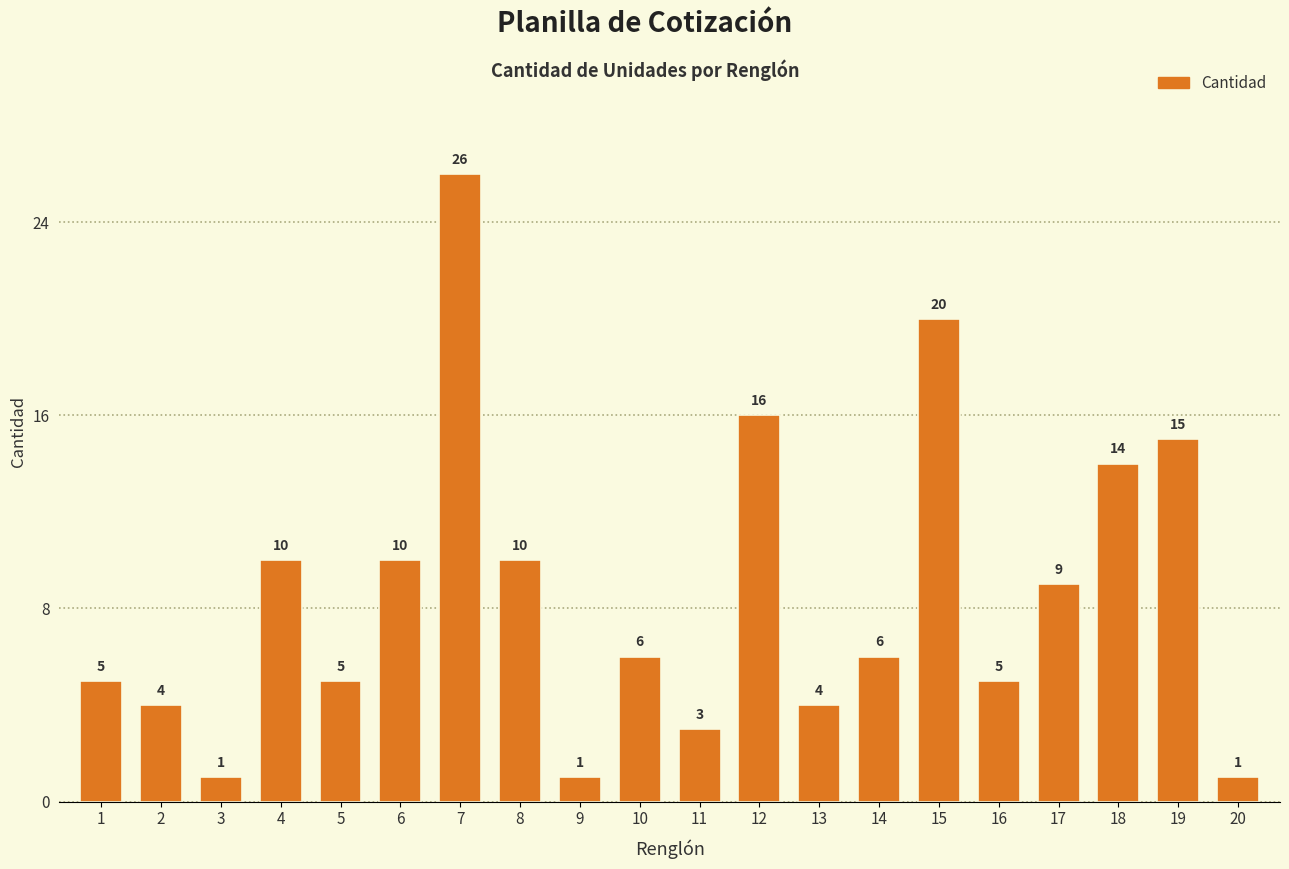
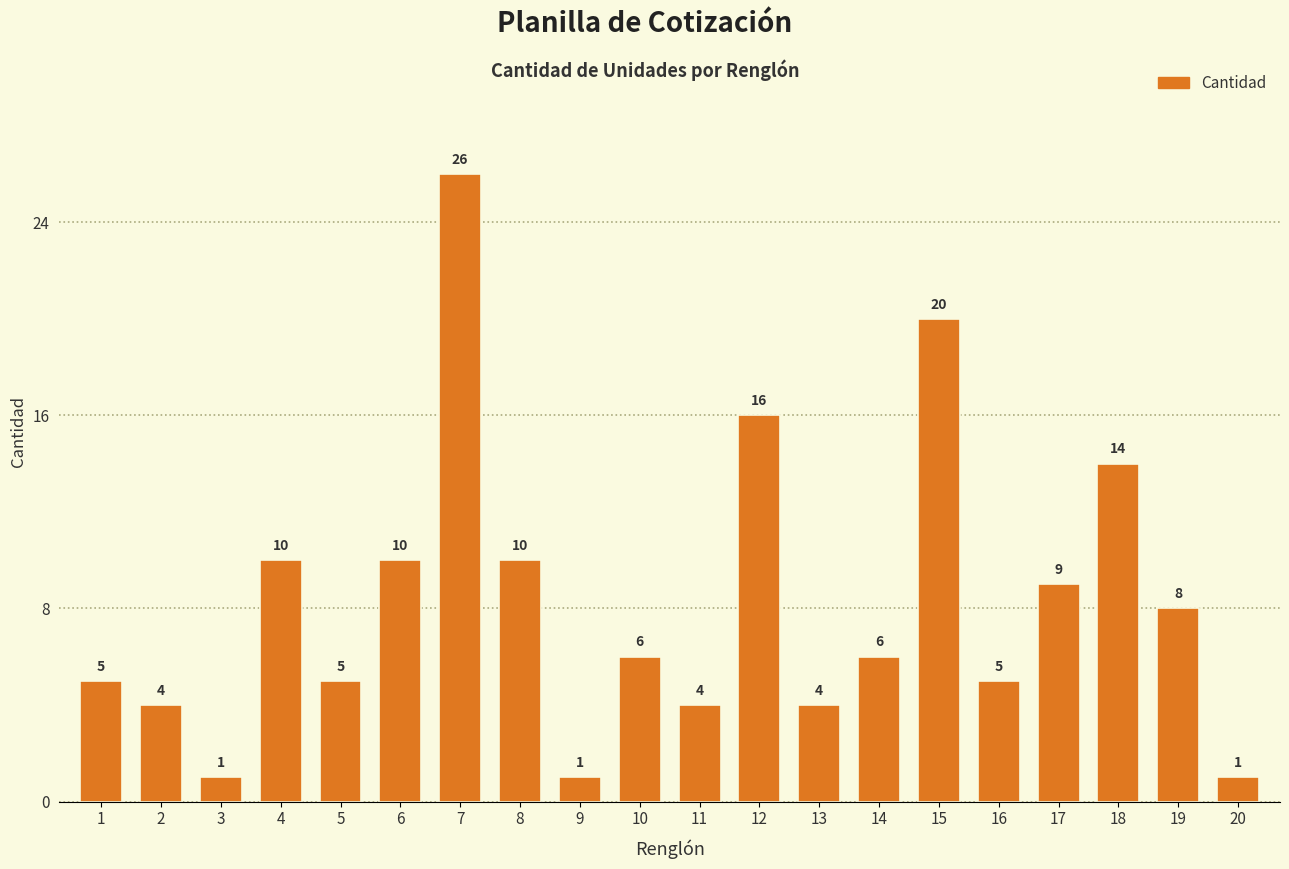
  {
    "1": 5,
    "2": 4,
    "3": 1,
    "4": 10,
    "5": 5,
    "6": 10,
    "7": 26,
    "8": 10,
    "9": 1,
    "10": 6,
-   "11": 3,
+   "11": 4,
    "12": 16,
    "13": 4,
    "14": 6,
    "15": 20,
    "16": 5,
    "17": 9,
    "18": 14,
-   "19": 15,
+   "19": 8,
    "20": 1
  }
